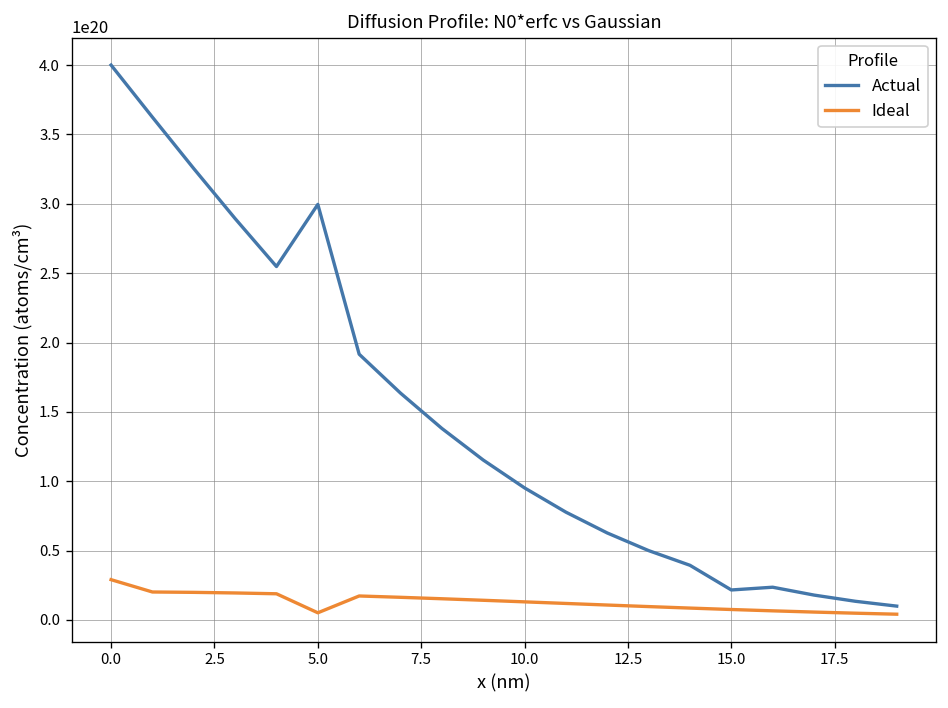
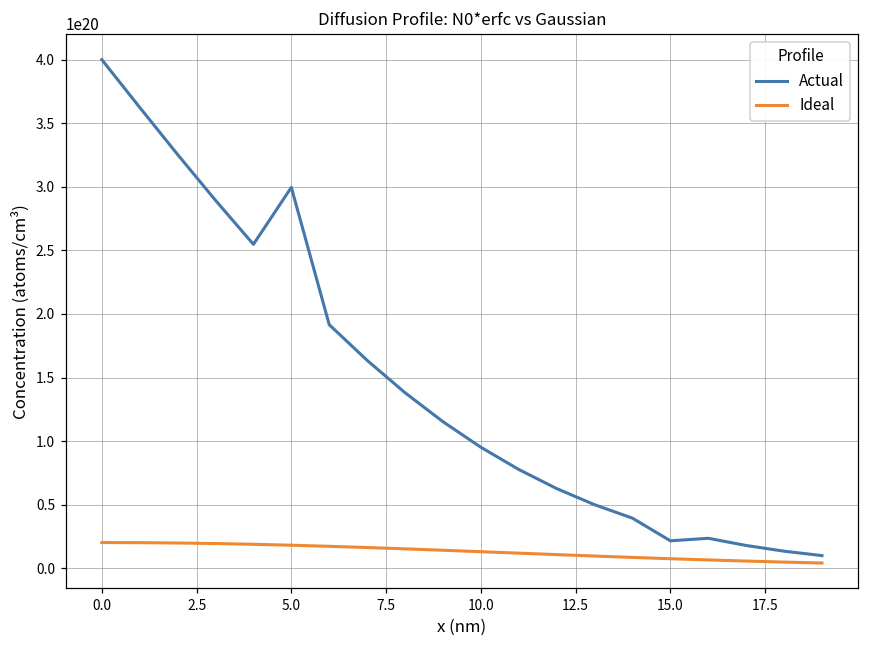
  {
    "Actual": {
      "0.0": 400000000000000000000,
      "5.0": 300000000000000000000,
      "10.0": 95000000000000000000,
      "15.0": 22000000000000000000
    },
    "Ideal": {
-     "0.0": 29000000000000000000,
-     "5.0": 5000000000000000000,
+     "0.0": 20000000000000000000,
+     "5.0": 18000000000000000000,
      "10.0": 13000000000000000000,
      "15.0": 8000000000000000000
    }
  }
